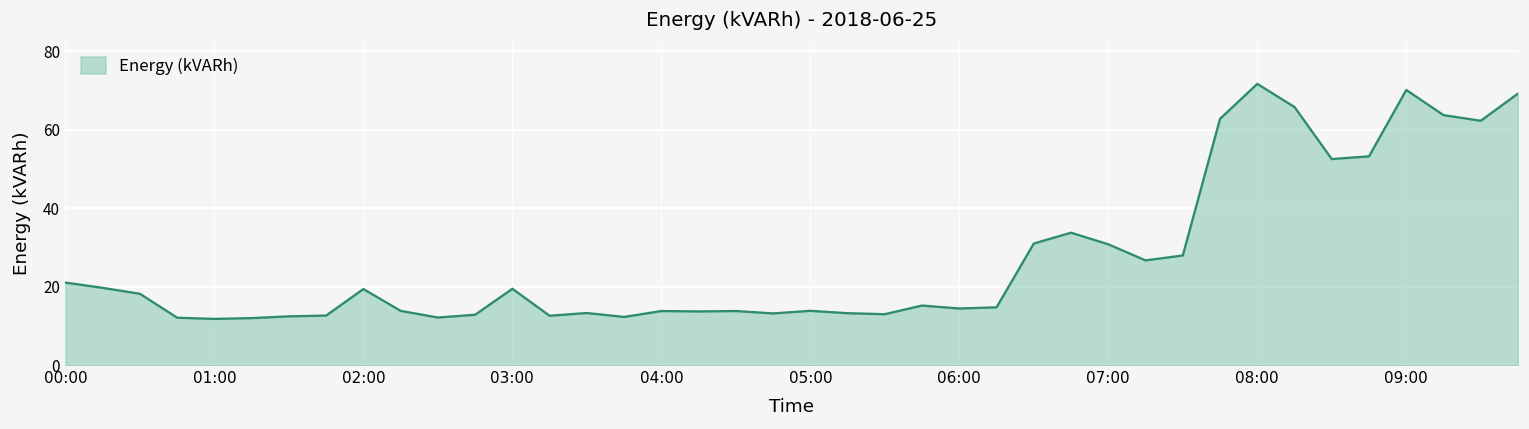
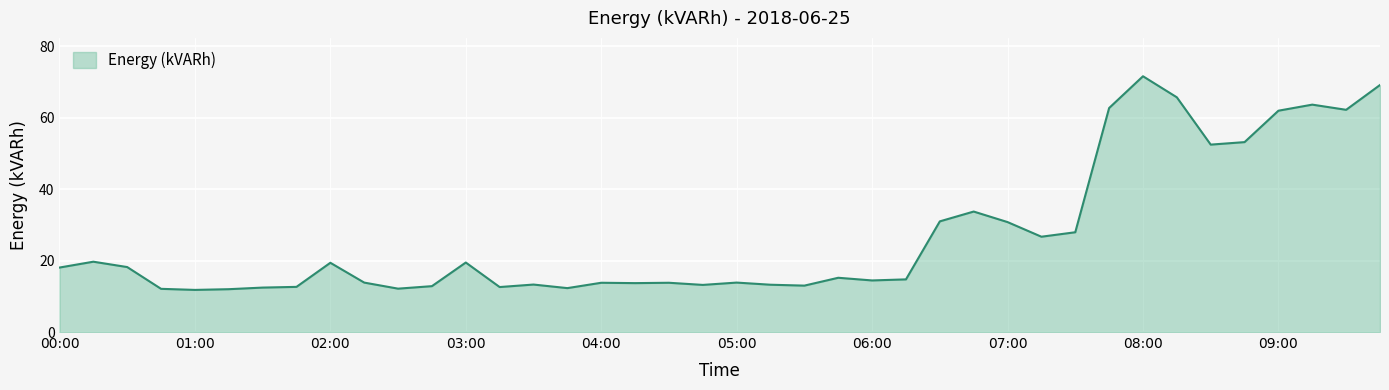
  {
-   "00:00": 21,
+   "00:00": 18,
    "01:00": 12,
    "02:00": 19,
    "03:00": 19,
    "04:00": 14,
    "05:00": 14,
    "06:00": 14,
    "07:00": 31,
    "08:00": 72,
-   "09:00": 70
+   "09:00": 62
  }
